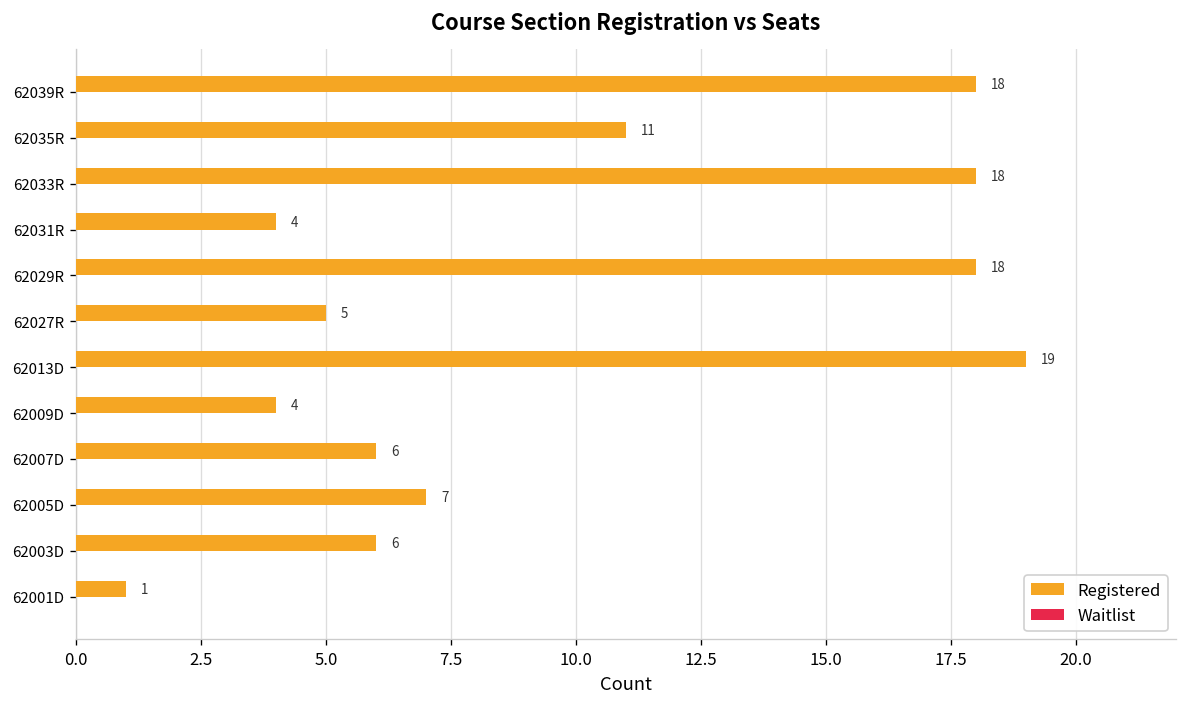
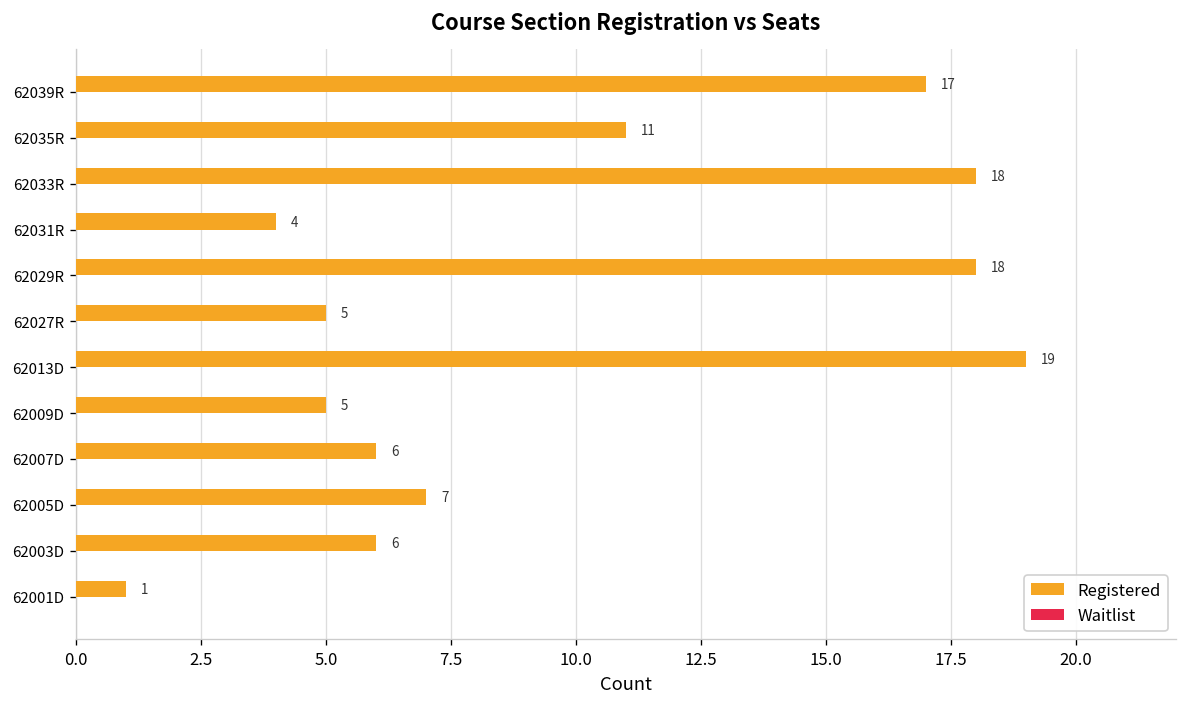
  {
    "Registered": {
-     "62039R": 18,
+     "62039R": 17,
      "62035R": 11,
      "62033R": 18,
      "62031R": 4,
      "62029R": 18,
      "62027R": 5,
      "62013D": 19,
-     "62009D": 4,
+     "62009D": 5,
      "62007D": 6,
      "62005D": 7,
      "62003D": 6,
      "62001D": 1
    },
    "Waitlist": {
      "62039R": 0.0,
      "62035R": 0.0,
      "62033R": 0.0,
      "62031R": 0.0,
      "62029R": 0.0,
      "62027R": 0.0,
      "62013D": 0.0,
      "62009D": 0.0,
      "62007D": 0.0,
      "62005D": 0.0,
      "62003D": 0.0,
      "62001D": 0.0
    }
  }
